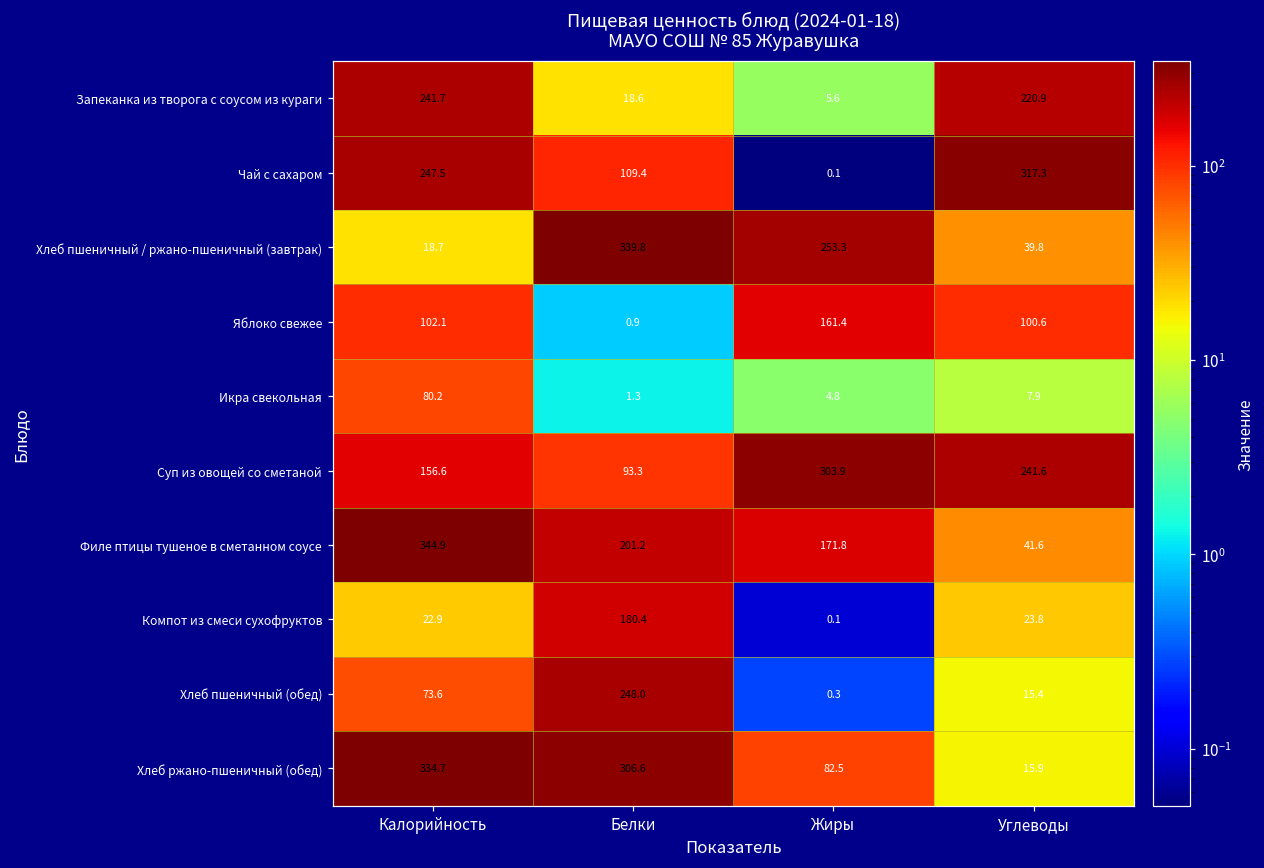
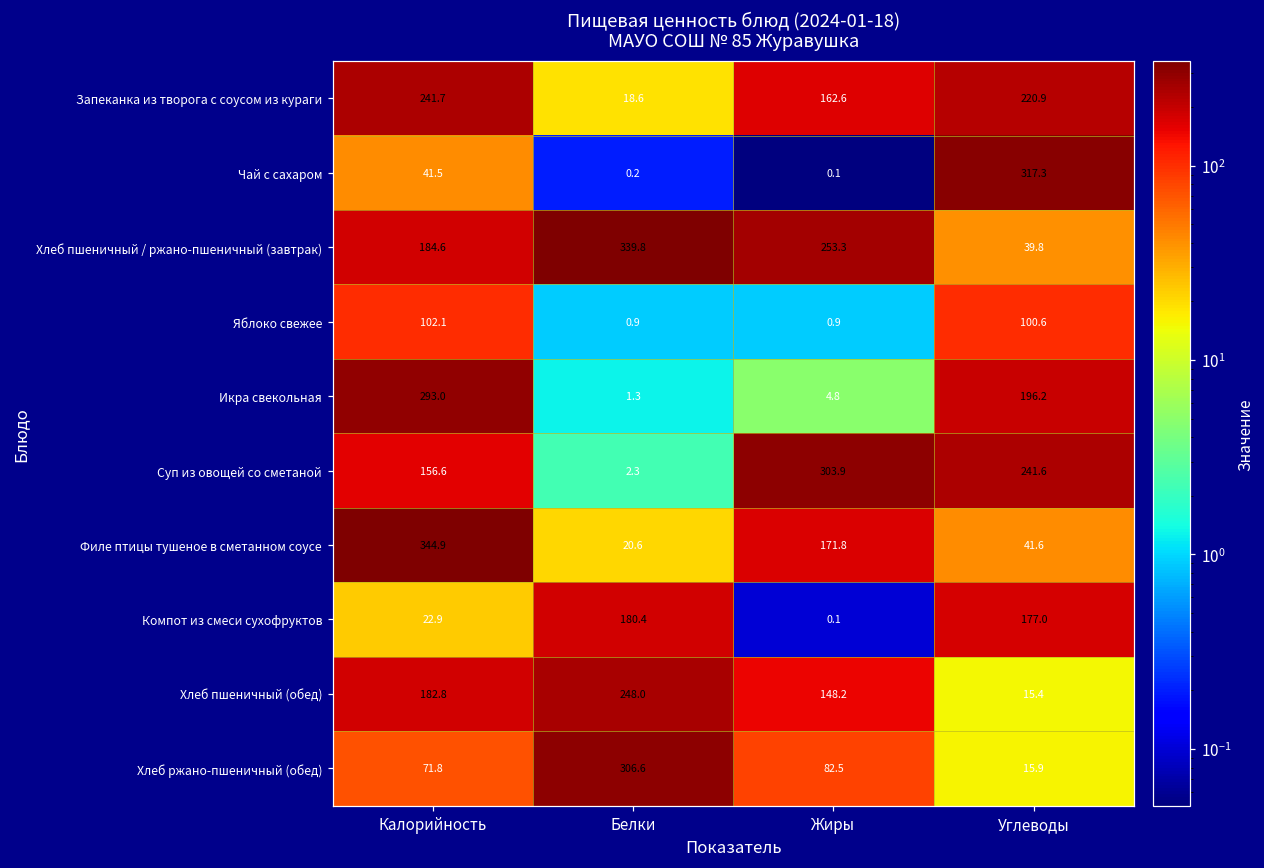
  {
    "Запеканка из творога с соусом из кураги": {
      "Калорийность": 241.7,
      "Белки": 18.6,
-     "Жиры": 5.6,
+     "Жиры": 162.6,
      "Углеводы": 220.9
    },
    "Чай с сахаром": {
-     "Калорийность": 247.5,
-     "Белки": 109.4,
+     "Калорийность": 41.5,
+     "Белки": 0.2,
      "Жиры": 0.1,
      "Углеводы": 317.3
    },
    "Хлеб пшеничный / ржано-пшеничный (завтрак)": {
-     "Калорийность": 18.7,
+     "Калорийность": 184.6,
      "Белки": 339.8,
      "Жиры": 253.3,
      "Углеводы": 39.8
    },
    "Яблоко свежее": {
      "Калорийность": 102.1,
      "Белки": 0.9,
-     "Жиры": 161.4,
+     "Жиры": 0.9,
      "Углеводы": 100.6
    },
    "Икра свекольная": {
-     "Калорийность": 80.2,
+     "Калорийность": 293.0,
      "Белки": 1.3,
      "Жиры": 4.8,
-     "Углеводы": 7.9
+     "Углеводы": 196.2
    },
    "Суп из овощей со сметаной": {
      "Калорийность": 156.6,
-     "Белки": 93.3,
+     "Белки": 2.3,
      "Жиры": 303.9,
      "Углеводы": 241.6
    },
    "Филе птицы тушеное в сметанном соусе": {
      "Калорийность": 344.9,
-     "Белки": 201.2,
+     "Белки": 20.6,
      "Жиры": 171.8,
      "Углеводы": 41.6
    },
    "Компот из смеси сухофруктов": {
      "Калорийность": 22.9,
      "Белки": 180.4,
      "Жиры": 0.1,
-     "Углеводы": 23.8
+     "Углеводы": 177.0
    },
    "Хлеб пшеничный (обед)": {
-     "Калорийность": 73.6,
+     "Калорийность": 182.8,
      "Белки": 248.0,
-     "Жиры": 0.3,
+     "Жиры": 148.2,
      "Углеводы": 15.4
    },
    "Хлеб ржано-пшеничный (обед)": {
-     "Калорийность": 334.7,
+     "Калорийность": 71.8,
      "Белки": 306.6,
      "Жиры": 82.5,
      "Углеводы": 15.9
    }
  }
